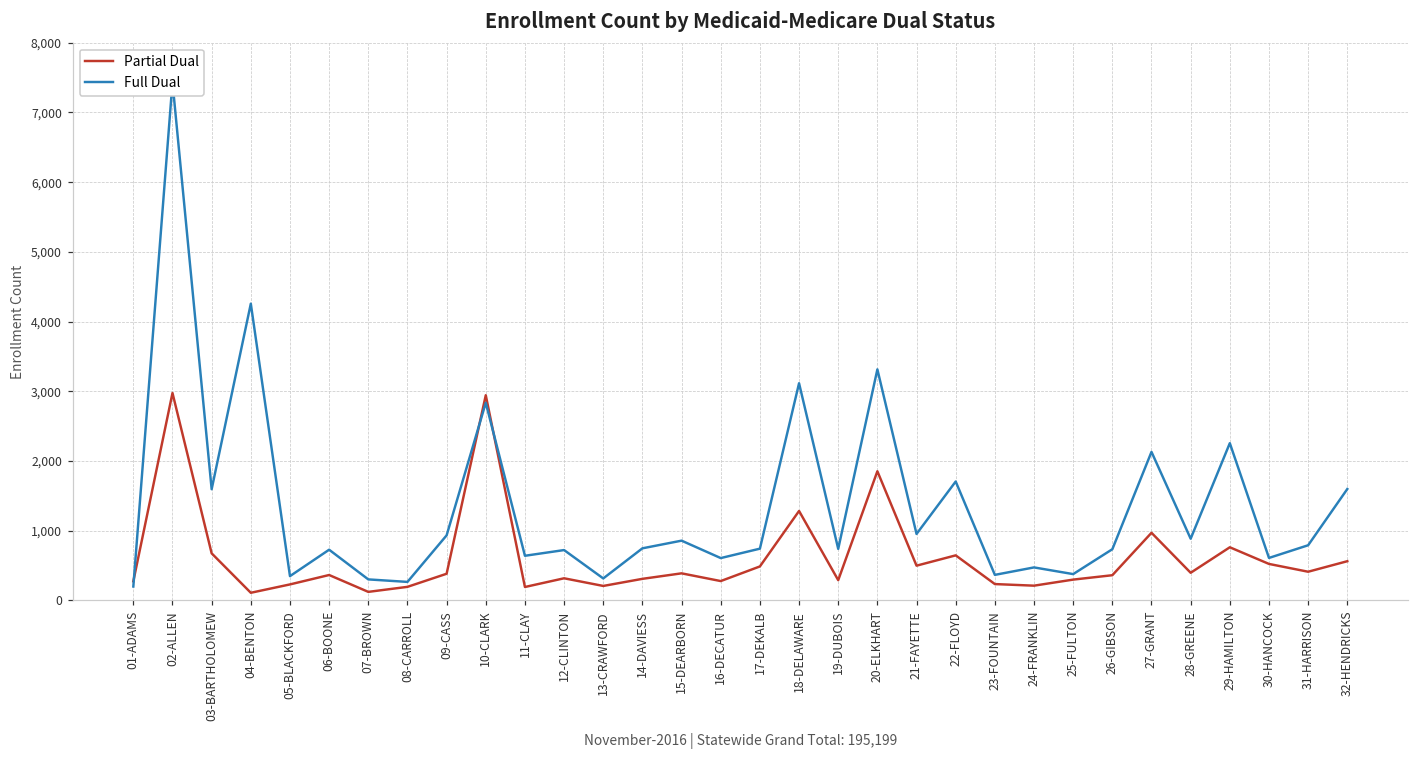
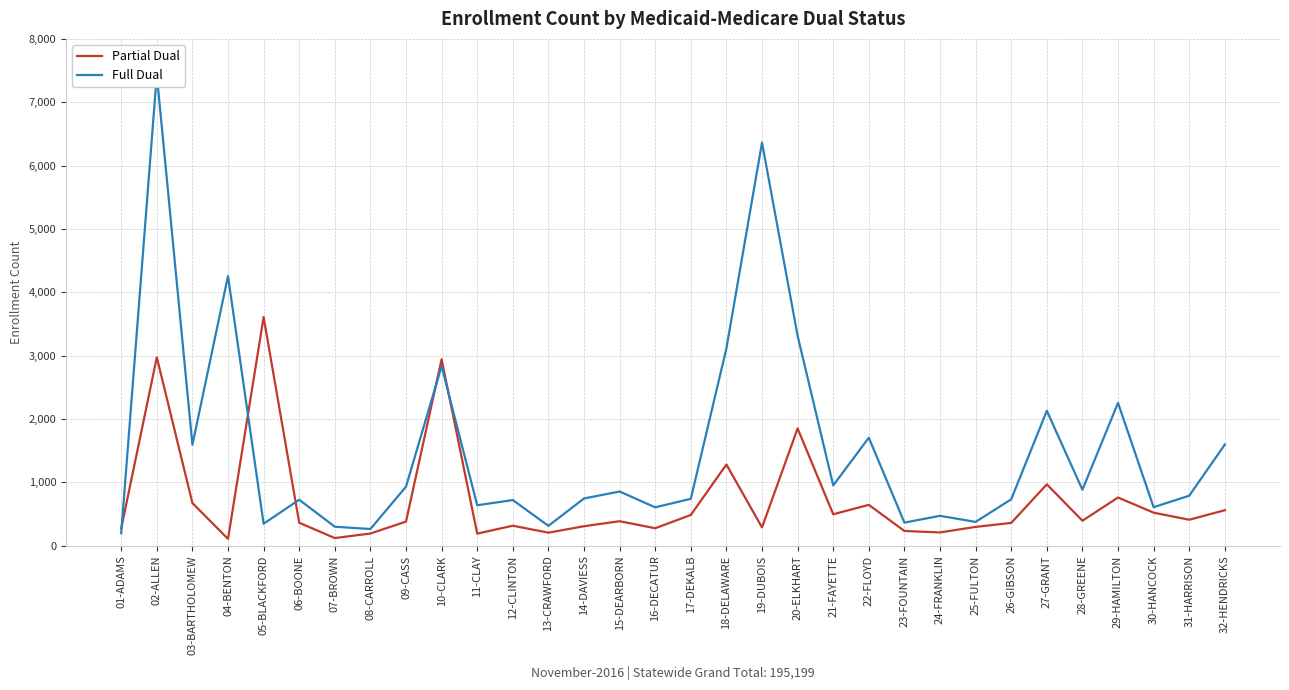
  {
    "Partial Dual": {
      "01-ADAMS": "300",
      "02-ALLEN": "3,000",
      "03-BARTHOLOMEW": "700",
      "04-BENTON": "100",
-     "05-BLACKFORD": "200",
+     "05-BLACKFORD": "3,600",
      "06-BOONE": "400",
      "07-BROWN": "100",
      "08-CARROLL": "200",
      "09-CASS": "400",
      "10-CLARK": "2,900",
      "11-CLAY": "200",
      "12-CLINTON": "300",
      "13-CRAWFORD": "200",
      "14-DAVIESS": "300",
      "15-DEARBORN": "400",
      "16-DECATUR": "300",
      "17-DEKALB": "500",
      "18-DELAWARE": "1,300",
      "19-DUBOIS": "300",
      "20-ELKHART": "1,900",
      "21-FAYETTE": "500",
      "22-FLOYD": "600",
      "23-FOUNTAIN": "200",
      "24-FRANKLIN": "200",
      "25-FULTON": "300",
      "26-GIBSON": "400",
      "27-GRANT": "1,000",
      "28-GREENE": "400",
      "29-HAMILTON": "800",
      "30-HANCOCK": "500",
      "31-HARRISON": "400",
      "32-HENDRICKS": "600"
    },
    "Full Dual": {
      "01-ADAMS": "200",
      "03-BARTHOLOMEW": "1,600",
      "04-BENTON": "4,300",
      "05-BLACKFORD": "300",
      "06-BOONE": "700",
      "07-BROWN": "300",
      "08-CARROLL": "300",
      "09-CASS": "900",
      "10-CLARK": "2,800",
      "11-CLAY": "600",
      "12-CLINTON": "700",
      "13-CRAWFORD": "300",
      "14-DAVIESS": "700",
      "15-DEARBORN": "900",
      "16-DECATUR": "600",
      "17-DEKALB": "700",
      "18-DELAWARE": "3,100",
-     "19-DUBOIS": "700",
+     "19-DUBOIS": "6,400",
      "20-ELKHART": "3,300",
      "21-FAYETTE": "1,000",
      "22-FLOYD": "1,700",
      "23-FOUNTAIN": "400",
      "24-FRANKLIN": "500",
      "25-FULTON": "400",
      "26-GIBSON": "700",
      "27-GRANT": "2,100",
      "28-GREENE": "900",
      "29-HAMILTON": "2,300",
      "30-HANCOCK": "600",
      "31-HARRISON": "800",
      "32-HENDRICKS": "1,600"
    }
  }
